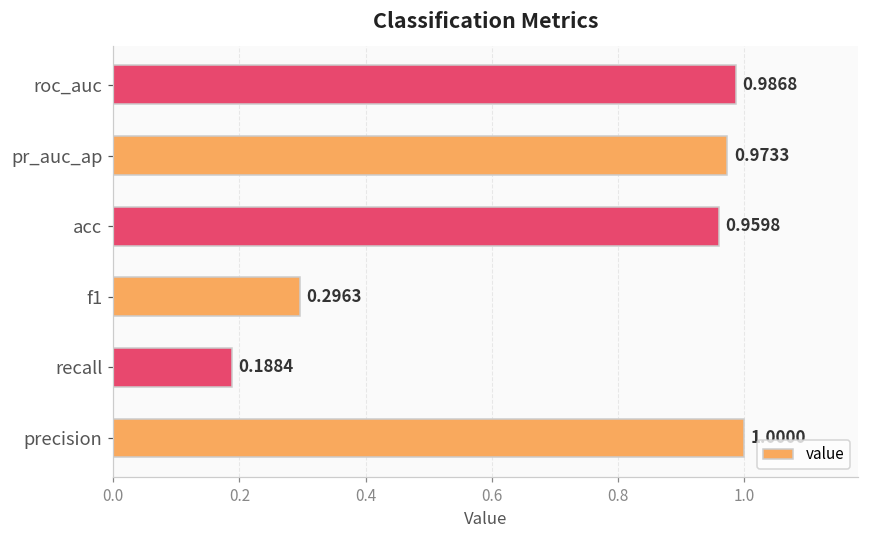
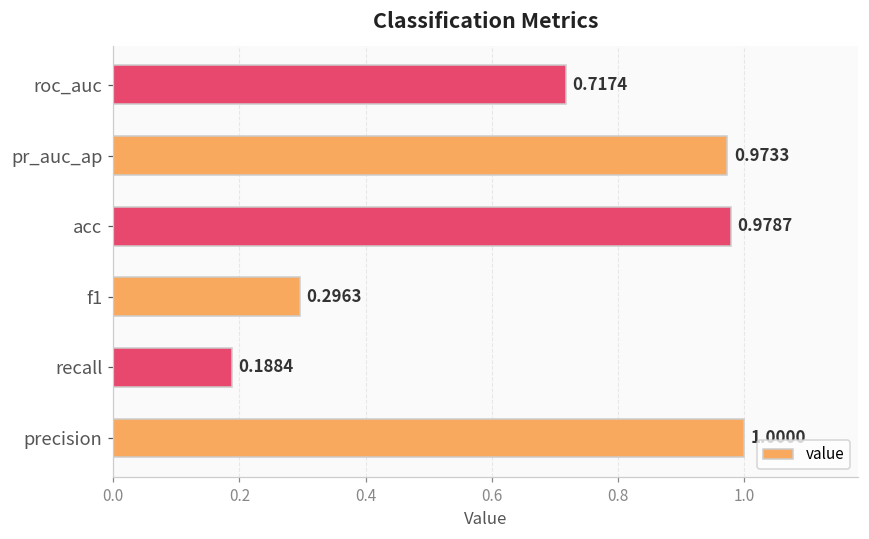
  {
-   "roc_auc": 0.9868,
+   "roc_auc": 0.7174,
    "pr_auc_ap": 0.9733,
-   "acc": 0.9598,
+   "acc": 0.9787,
    "f1": 0.2963,
    "recall": 0.1884
  }
